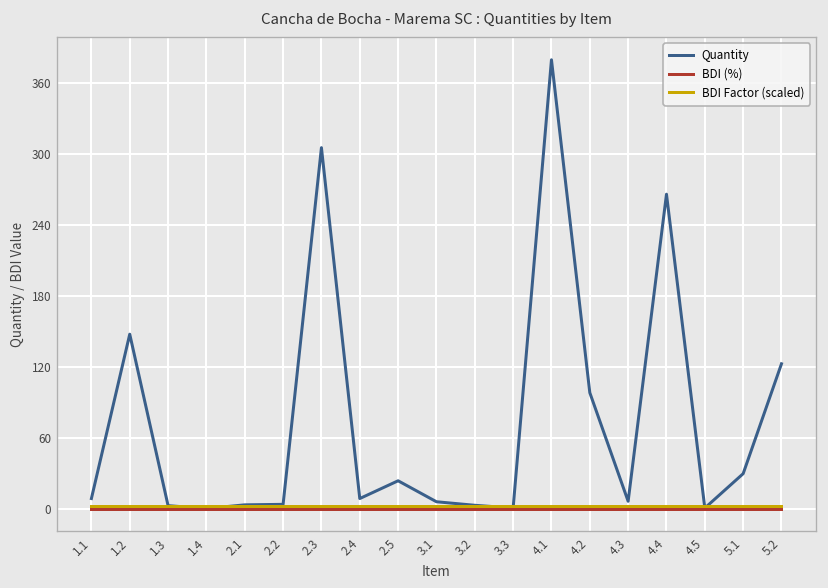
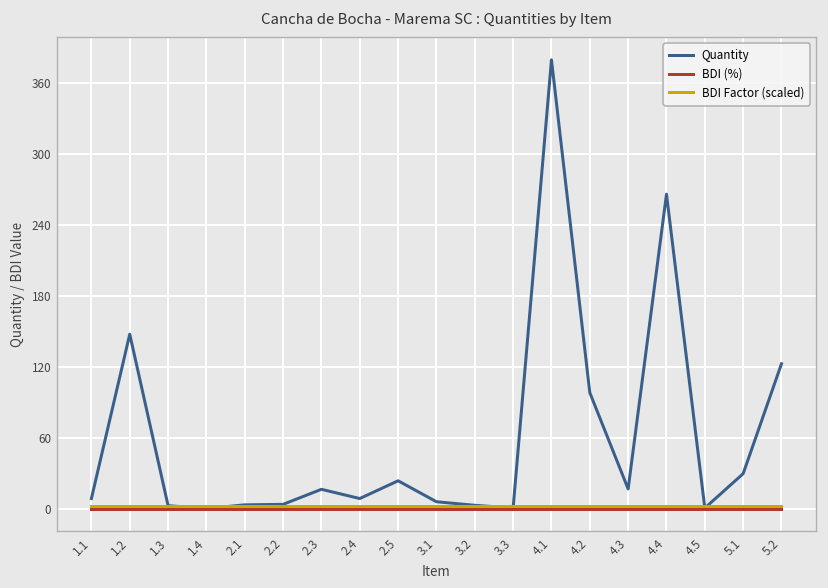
  {
    "Quantity": {
      "1.1": 10,
      "1.2": 150,
-     "2.3": 310,
+     "2.3": 20,
      "2.4": 10,
      "2.5": 20,
      "3.1": 10,
      "4.1": 380,
      "4.2": 100,
-     "4.3": 10,
+     "4.3": 20,
      "4.4": 270,
      "5.1": 30,
      "5.2": 120
    }
  }
